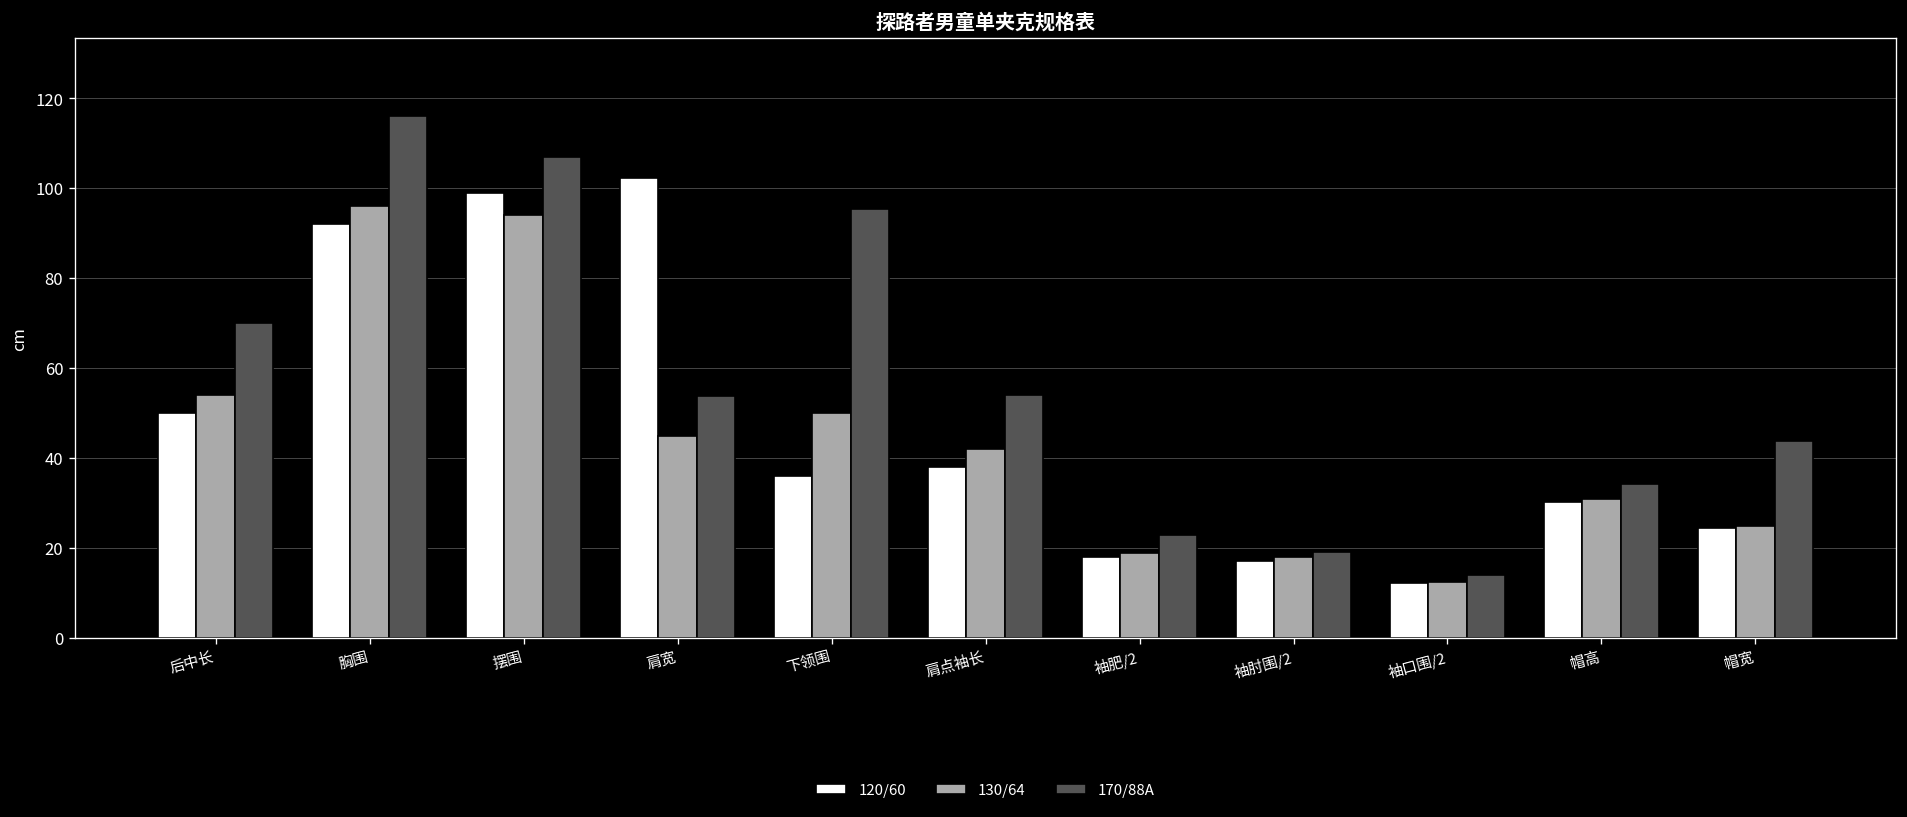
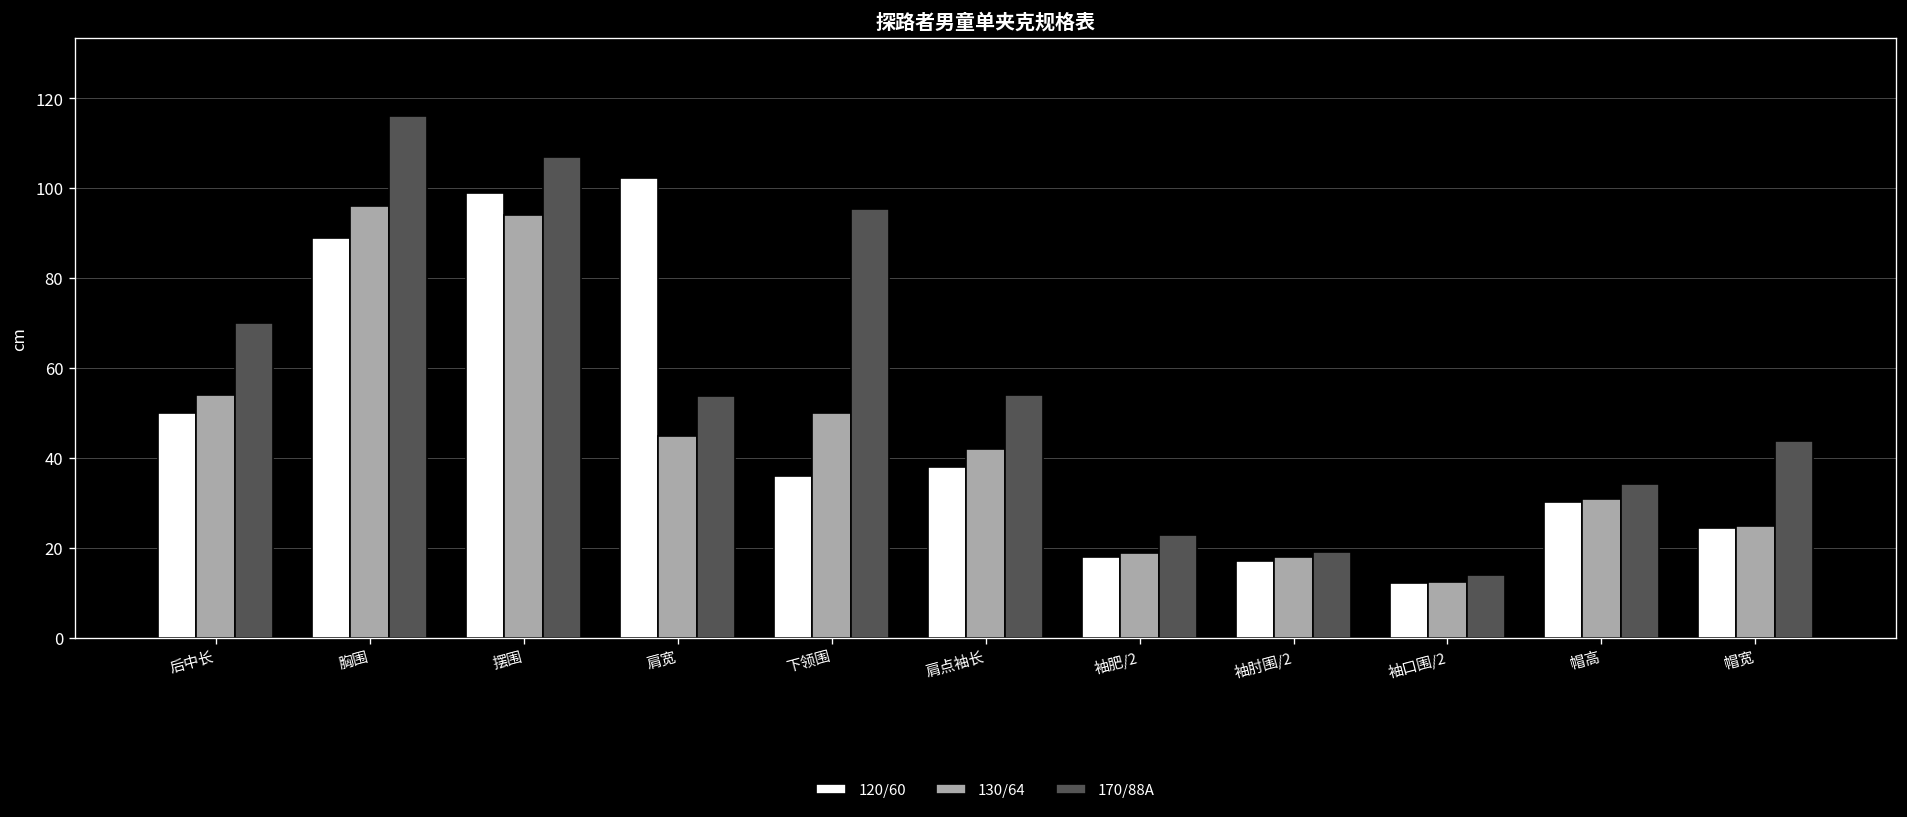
  {
    "120/60": {
      "后中长": 50,
-     "胸围": 92,
+     "胸围": 89,
      "摆围": 99,
      "肩宽": 102,
      "下领围": 36,
      "肩点袖长": 38,
      "袖肥/2": 18,
      "袖肘围/2": 17,
      "袖口围/2": 12,
      "帽高": 30,
      "帽宽": 25
    },
    "130/64": {
      "后中长": 54,
      "胸围": 96,
      "摆围": 94,
      "肩宽": 45,
      "下领围": 50,
      "肩点袖长": 42,
      "袖肥/2": 19,
      "袖肘围/2": 18,
      "袖口围/2": 13,
      "帽高": 31,
      "帽宽": 25
    },
    "170/88A": {
      "后中长": 70,
      "胸围": 116,
      "摆围": 107,
      "肩宽": 54,
      "下领围": 95,
      "肩点袖长": 54,
      "袖肥/2": 23,
      "袖肘围/2": 19,
      "袖口围/2": 14,
      "帽高": 34,
      "帽宽": 44
    }
  }
